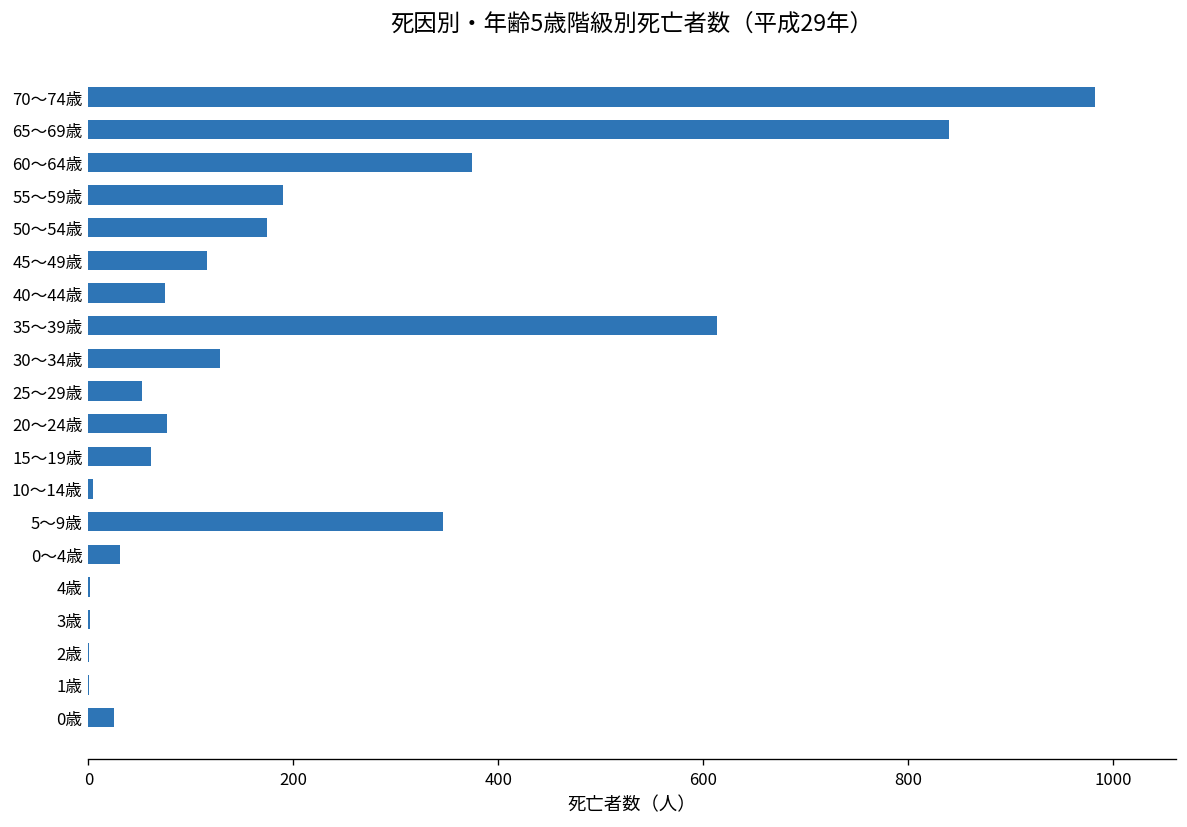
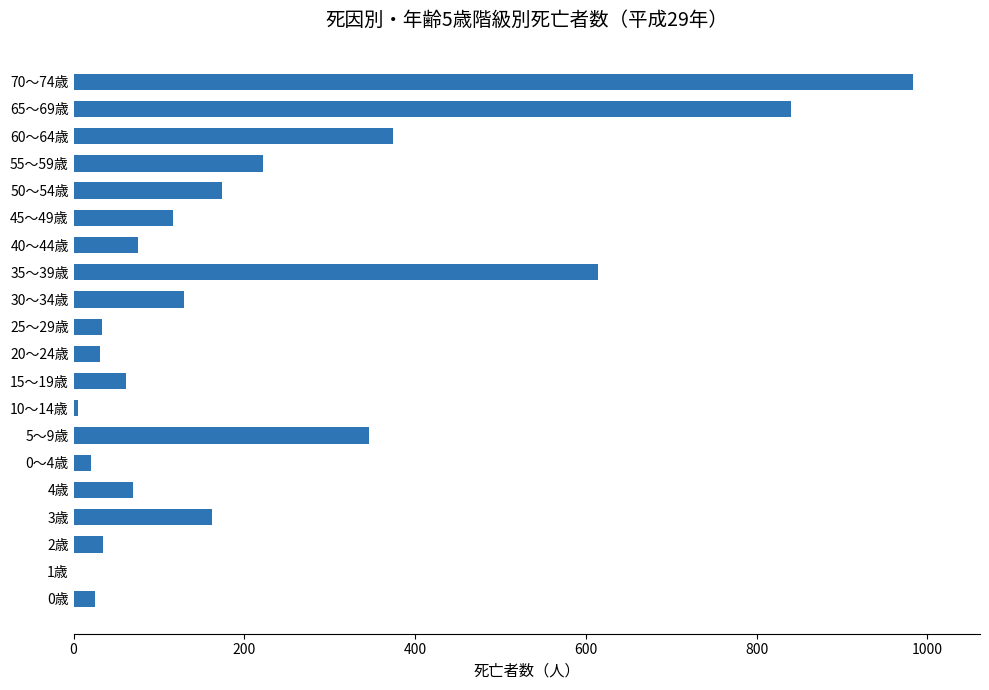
  {
    "70～74歳": 980,
    "65～69歳": 840,
    "60～64歳": 370,
-   "55～59歳": 190,
+   "55～59歳": 220,
    "50～54歳": 170,
    "45～49歳": 120,
    "40～44歳": 80,
    "35～39歳": 610,
    "30～34歳": 130,
-   "25～29歳": 50,
-   "20～24歳": 80,
+   "25～29歳": 30,
+   "20～24歳": 30,
    "15～19歳": 60,
    "10～14歳": 10,
    "5～9歳": 350,
-   "0～4歳": 30,
-   "4歳": 0,
-   "3歳": 0,
-   "2歳": 0,
+   "0～4歳": 20,
+   "4歳": 70,
+   "3歳": 160,
+   "2歳": 30,
    "0歳": 30
  }
